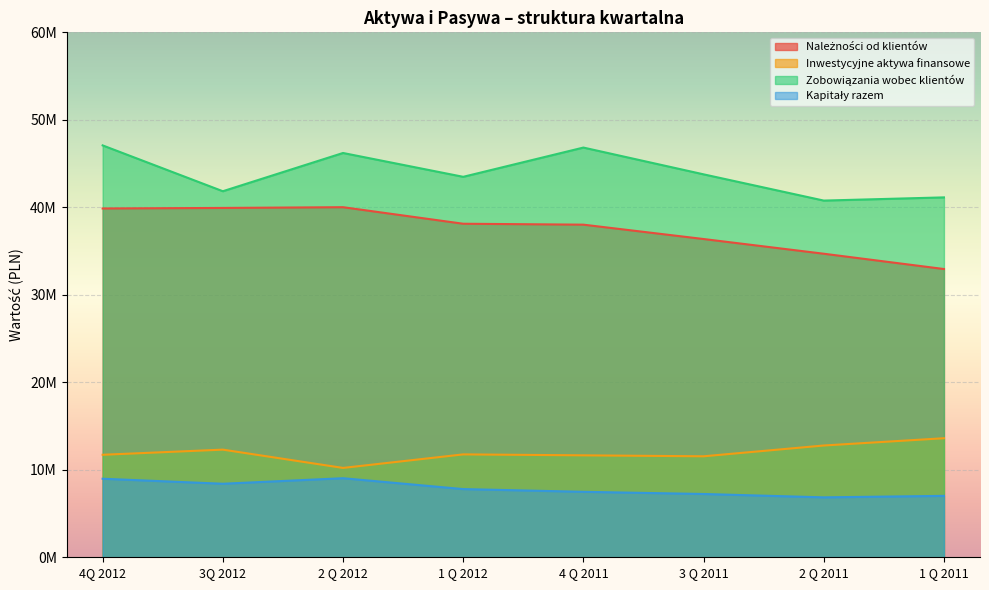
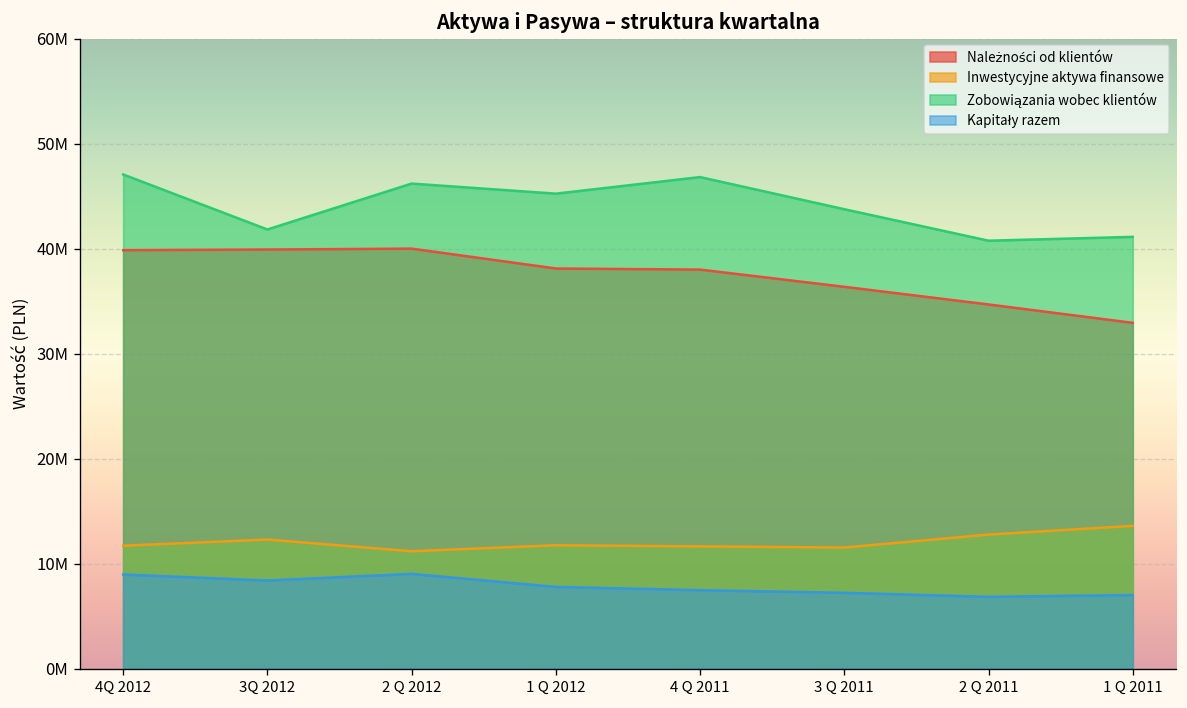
  {
    "Należności od klientów": {
      "4Q 2012": 40000000,
      "3Q 2012": 40000000,
      "2 Q 2012": 40000000,
      "1 Q 2012": 38000000,
      "4 Q 2011": 38000000,
      "3 Q 2011": 36000000,
      "2 Q 2011": 35000000,
      "1 Q 2011": 33000000
    },
    "Inwestycyjne aktywa finansowe": {
      "4Q 2012": 12000000,
      "3Q 2012": 12000000,
-     "2 Q 2012": 10000000,
+     "2 Q 2012": 11000000,
      "1 Q 2012": 12000000,
      "4 Q 2011": 12000000,
      "3 Q 2011": 12000000,
      "2 Q 2011": 13000000,
      "1 Q 2011": 14000000
    },
    "Zobowiązania wobec klientów": {
      "4Q 2012": 47000000,
      "3Q 2012": 42000000,
      "2 Q 2012": 46000000,
-     "1 Q 2012": 43000000,
+     "1 Q 2012": 45000000,
      "4 Q 2011": 47000000,
      "3 Q 2011": 44000000,
      "2 Q 2011": 41000000,
      "1 Q 2011": 41000000
    },
    "Kapitały razem": {
      "4Q 2012": 9000000,
      "3Q 2012": 8000000,
      "2 Q 2012": 9000000,
      "1 Q 2012": 8000000,
      "4 Q 2011": 7000000,
      "3 Q 2011": 7000000,
      "2 Q 2011": 7000000,
      "1 Q 2011": 7000000
    }
  }
